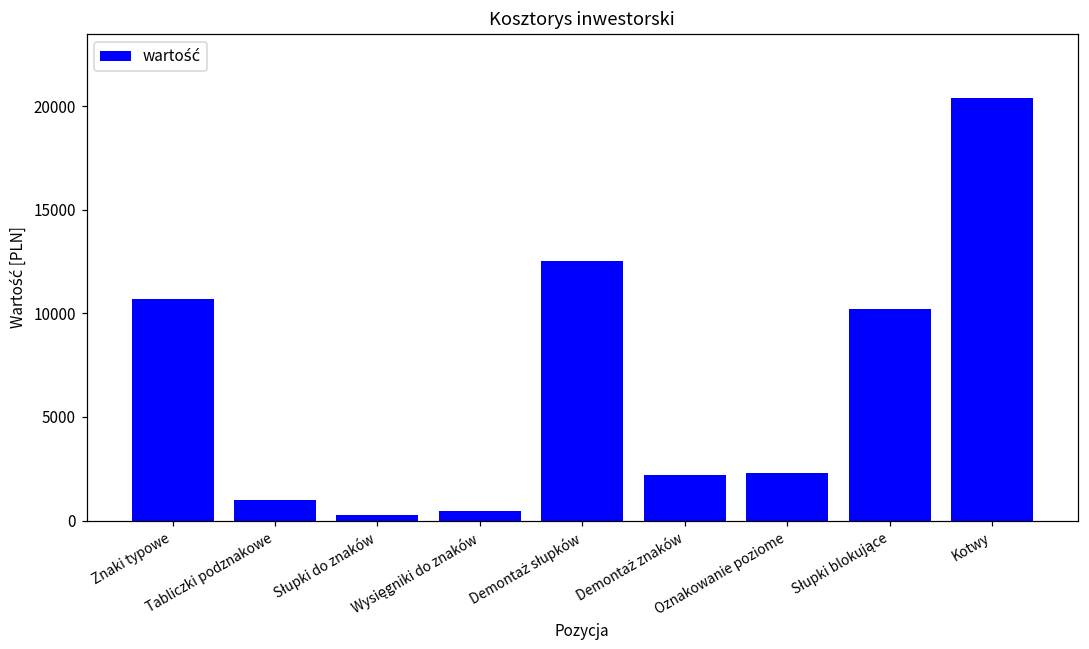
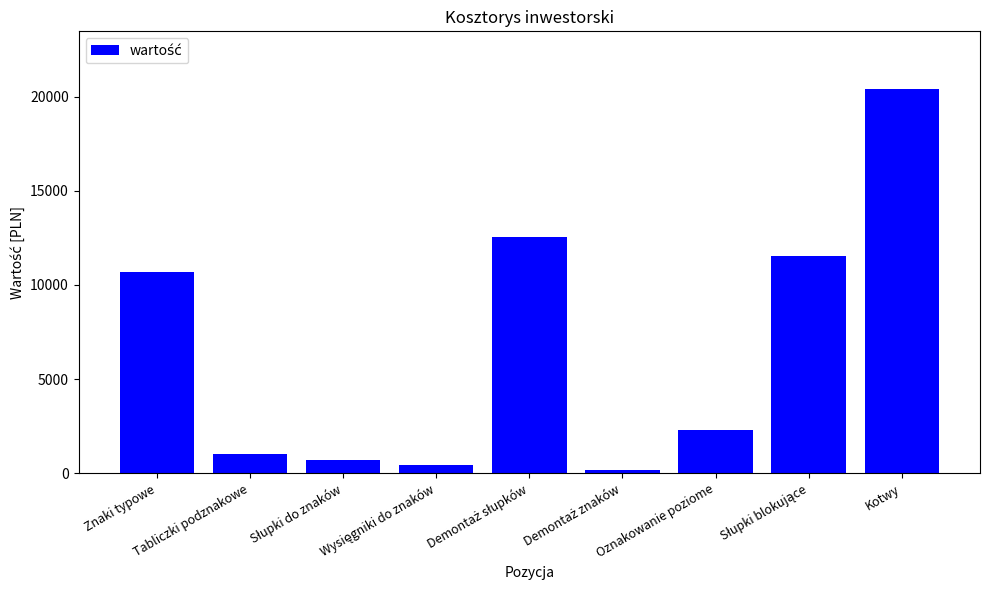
  {
    "Znaki typowe": 10700,
    "Tabliczki podznakowe": 1000,
-   "Słupki do znaków": 300,
+   "Słupki do znaków": 700,
    "Wysięgniki do znaków": 500,
    "Demontaż słupków": 12500,
-   "Demontaż znaków": 2200,
+   "Demontaż znaków": 200,
    "Oznakowanie poziome": 2300,
-   "Słupki blokujące": 10200,
+   "Słupki blokujące": 11500,
    "Kotwy": 20400
  }
